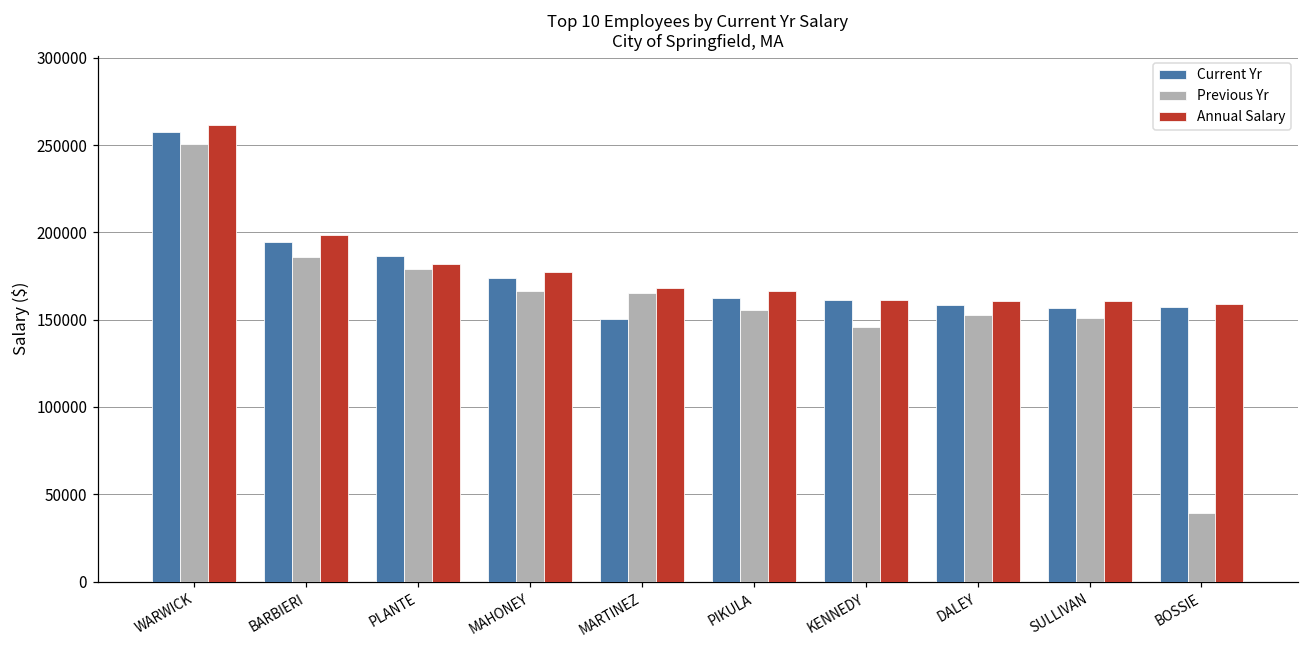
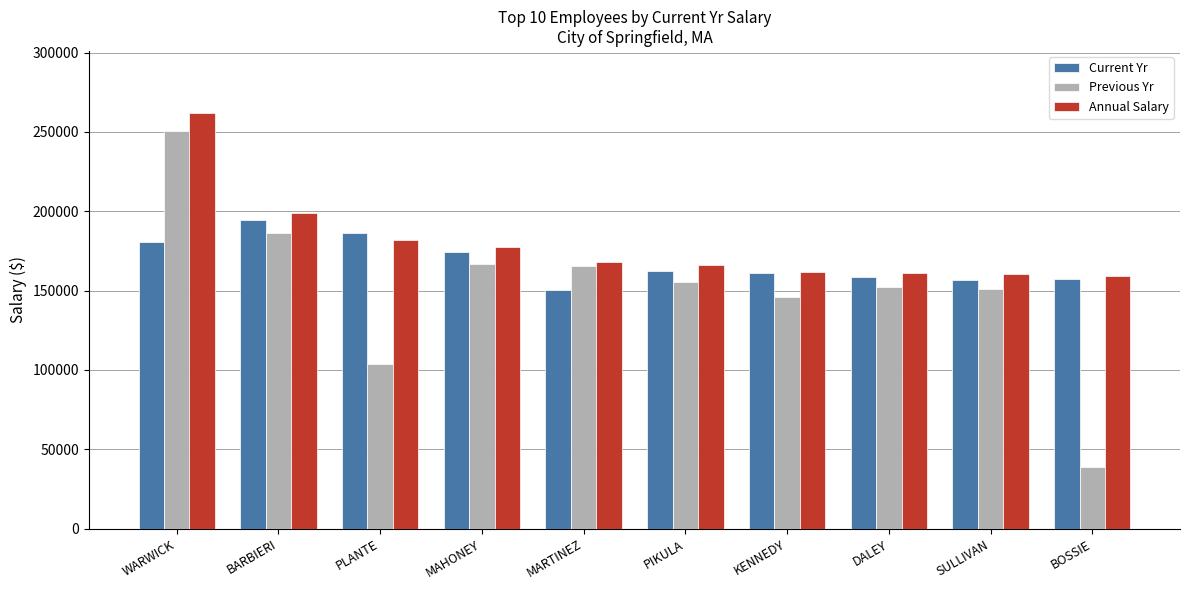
  {
    "Current Yr": {
-     "WARWICK": 257000,
+     "WARWICK": 180000,
      "BARBIERI": 195000,
      "PLANTE": 186000,
      "MAHONEY": 174000,
      "MARTINEZ": 151000,
      "PIKULA": 162000,
      "KENNEDY": 161000,
      "DALEY": 159000,
      "SULLIVAN": 156000,
      "BOSSIE": 157000
    },
    "Previous Yr": {
      "WARWICK": 251000,
      "BARBIERI": 186000,
-     "PLANTE": 179000,
+     "PLANTE": 104000,
      "MAHONEY": 167000,
      "MARTINEZ": 165000,
      "PIKULA": 155000,
      "KENNEDY": 146000,
      "DALEY": 152000,
      "SULLIVAN": 151000,
      "BOSSIE": 39000
    },
    "Annual Salary": {
      "WARWICK": 262000,
      "BARBIERI": 199000,
      "PLANTE": 182000,
      "MAHONEY": 177000,
      "MARTINEZ": 168000,
      "PIKULA": 166000,
      "KENNEDY": 162000,
      "DALEY": 161000,
      "SULLIVAN": 160000,
      "BOSSIE": 159000
    }
  }
